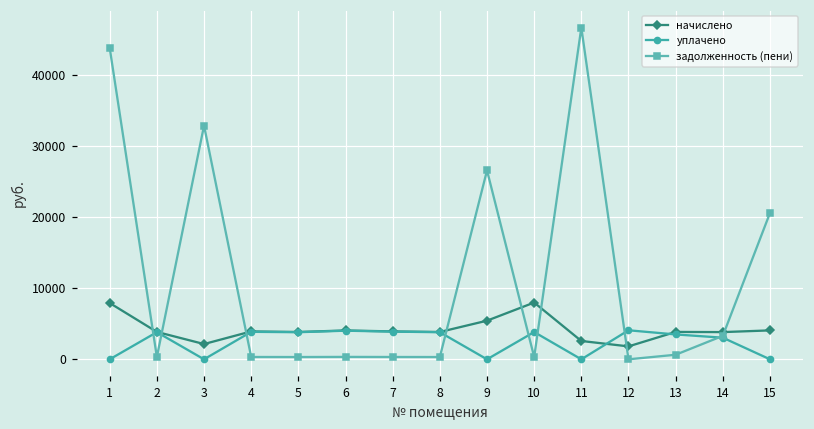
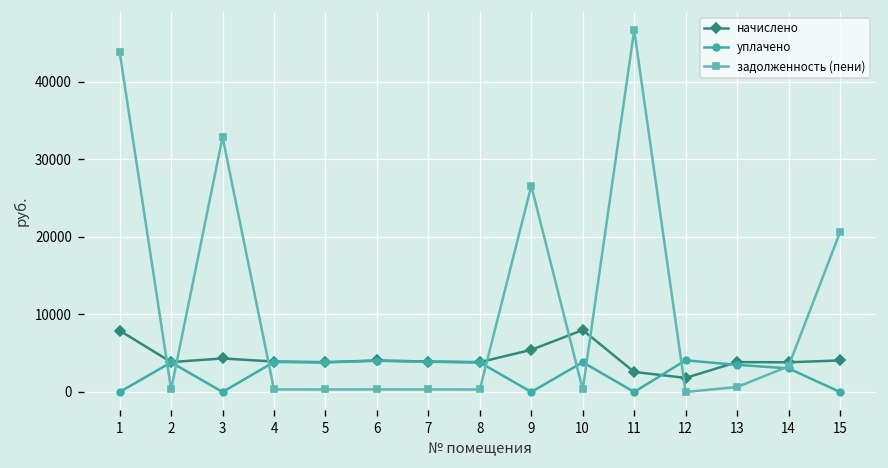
  {
    "начислено": {
      "1": 8000,
-     "3": 2000,
+     "3": 4000,
      "9": 5000,
      "10": 8000,
      "11": 3000,
      "12": 2000,
      "14": 4000,
      "15": 4000
    }
  }
